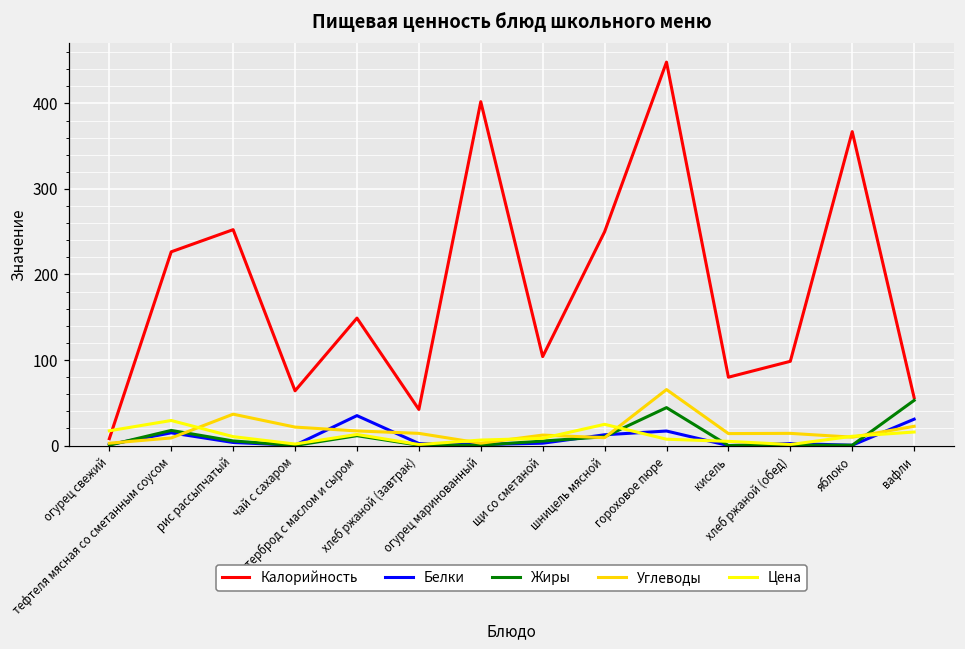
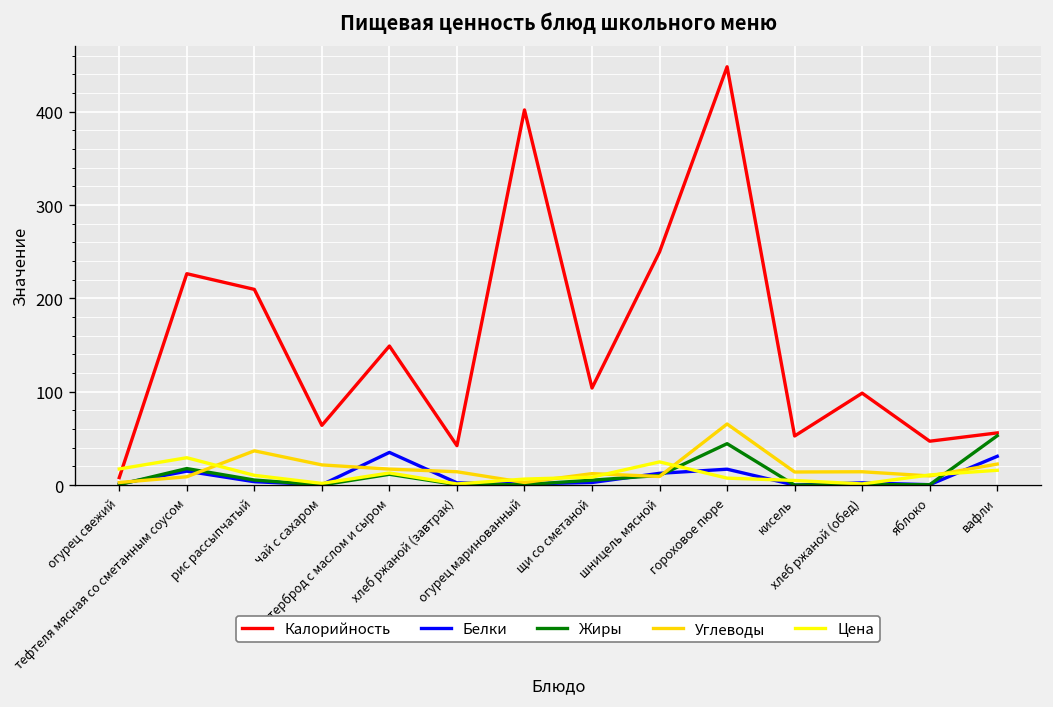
  {
    "Калорийность": {
      "огурец свежий": 10,
      "тефтеля мясная со сметанным соусом": 230,
-     "рис рассыпчатый": 250,
+     "рис рассыпчатый": 210,
      "чай с сахаром": 60,
      "бутерброд с маслом и сыром": 150,
      "хлеб ржаной (завтрак)": 40,
      "огурец маринованный": 400,
      "щи со сметаной": 100,
      "шницель мясной": 250,
      "гороховое пюре": 450,
-     "кисель": 80,
+     "кисель": 50,
      "хлеб ржаной (обед)": 100,
-     "яблоко": 370
+     "яблоко": 50
    },
    "Белки": {
      "бутерброд с маслом и сыром": 40,
      "гороховое пюре": 20,
      "вафли": 30
    },
    "Жиры": {
      "гороховое пюре": 40
    }
  }
